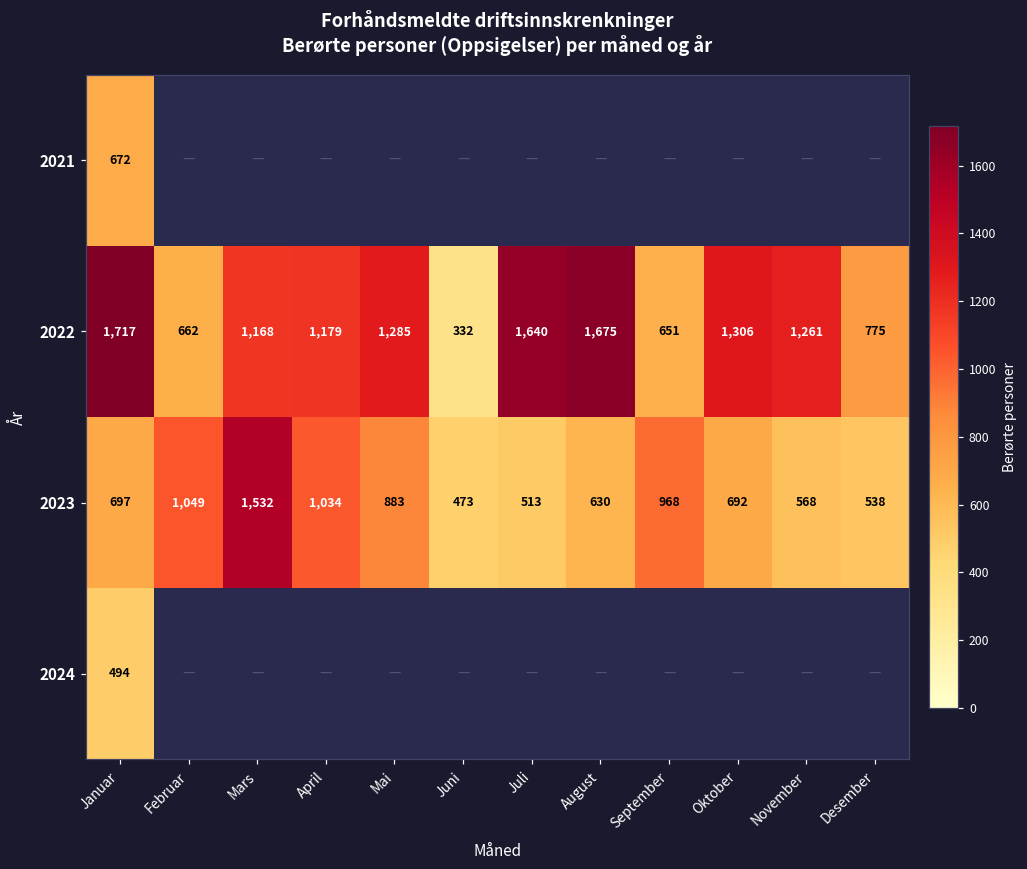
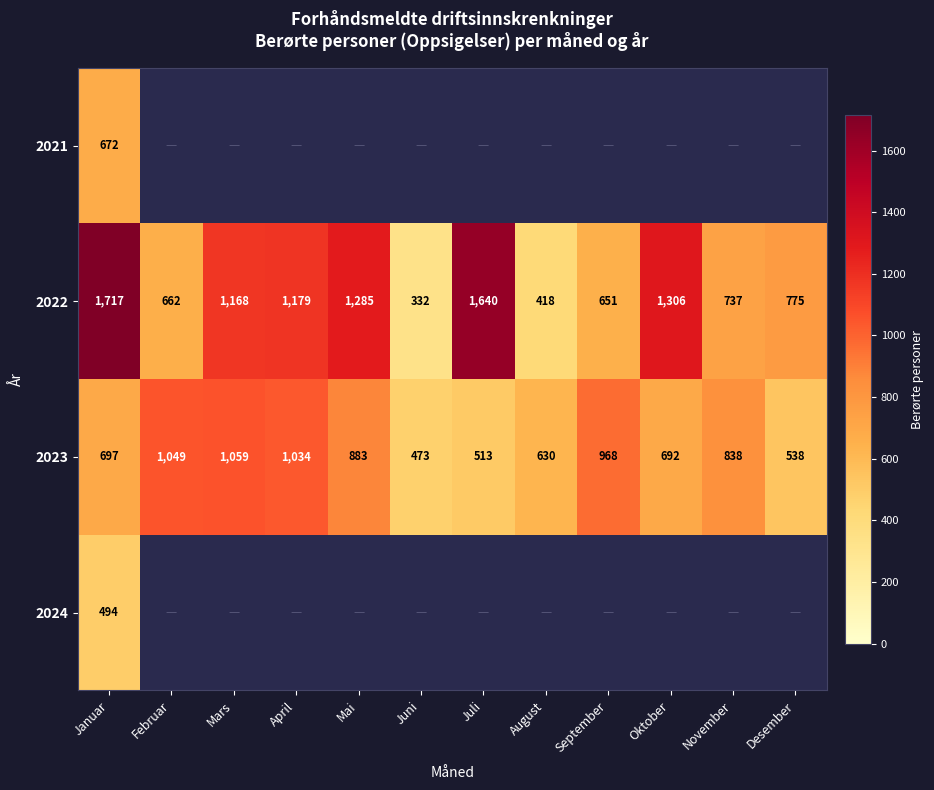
  {
    "2021": {
      "Januar": "672"
    },
    "2022": {
      "Januar": "1,717",
      "Februar": "662",
      "Mars": "1,168",
      "April": "1,179",
      "Mai": "1,285",
      "Juni": "332",
      "Juli": "1,640",
-     "August": "1,675",
+     "August": "418",
      "September": "651",
      "Oktober": "1,306",
-     "November": "1,261",
+     "November": "737",
      "Desember": "775"
    },
    "2023": {
      "Januar": "697",
      "Februar": "1,049",
-     "Mars": "1,532",
+     "Mars": "1,059",
      "April": "1,034",
      "Mai": "883",
      "Juni": "473",
      "Juli": "513",
      "August": "630",
      "September": "968",
      "Oktober": "692",
-     "November": "568",
+     "November": "838",
      "Desember": "538"
    },
    "2024": {
      "Januar": "494"
    }
  }
